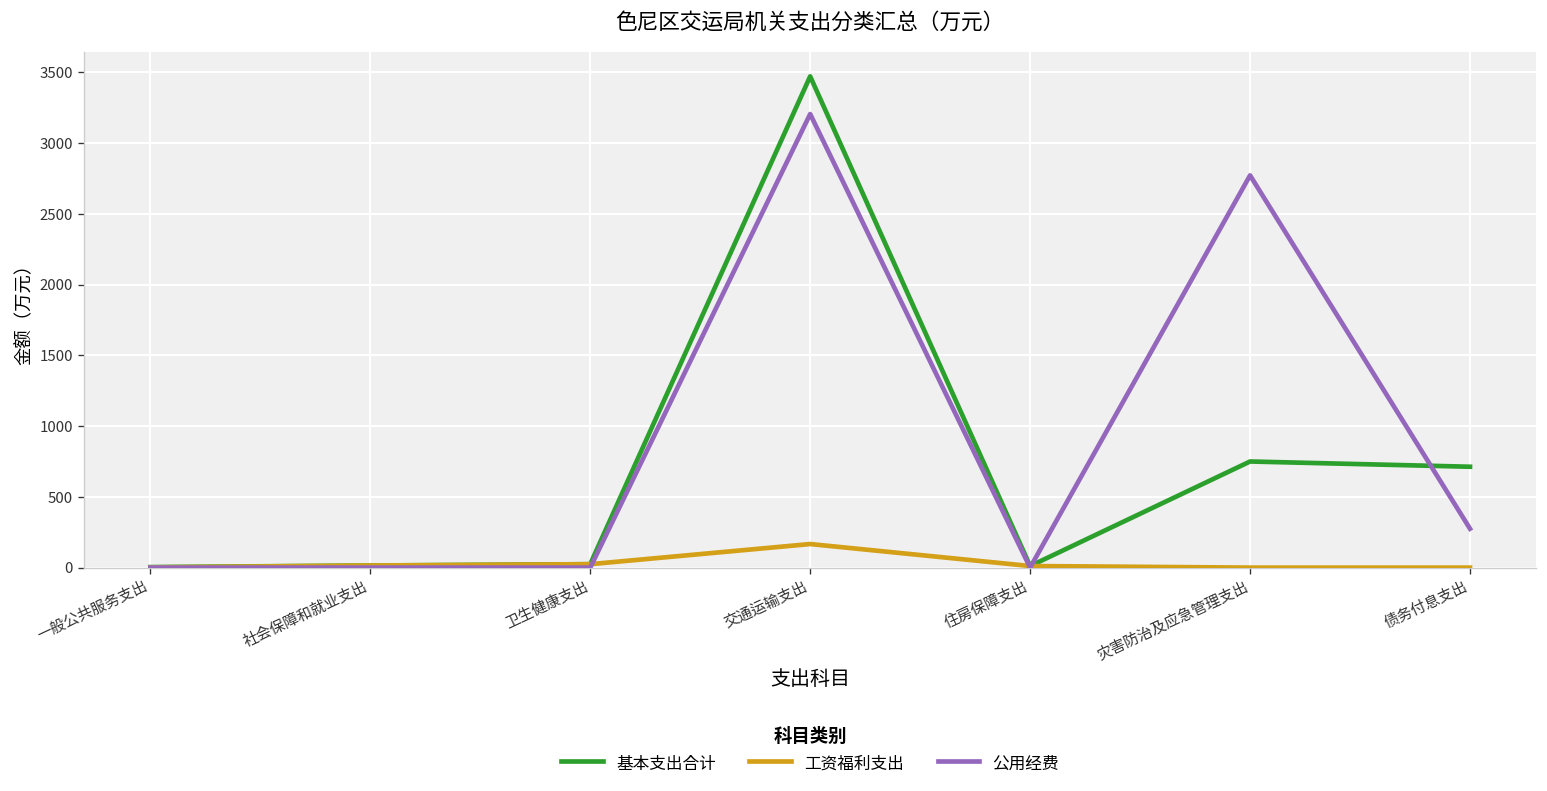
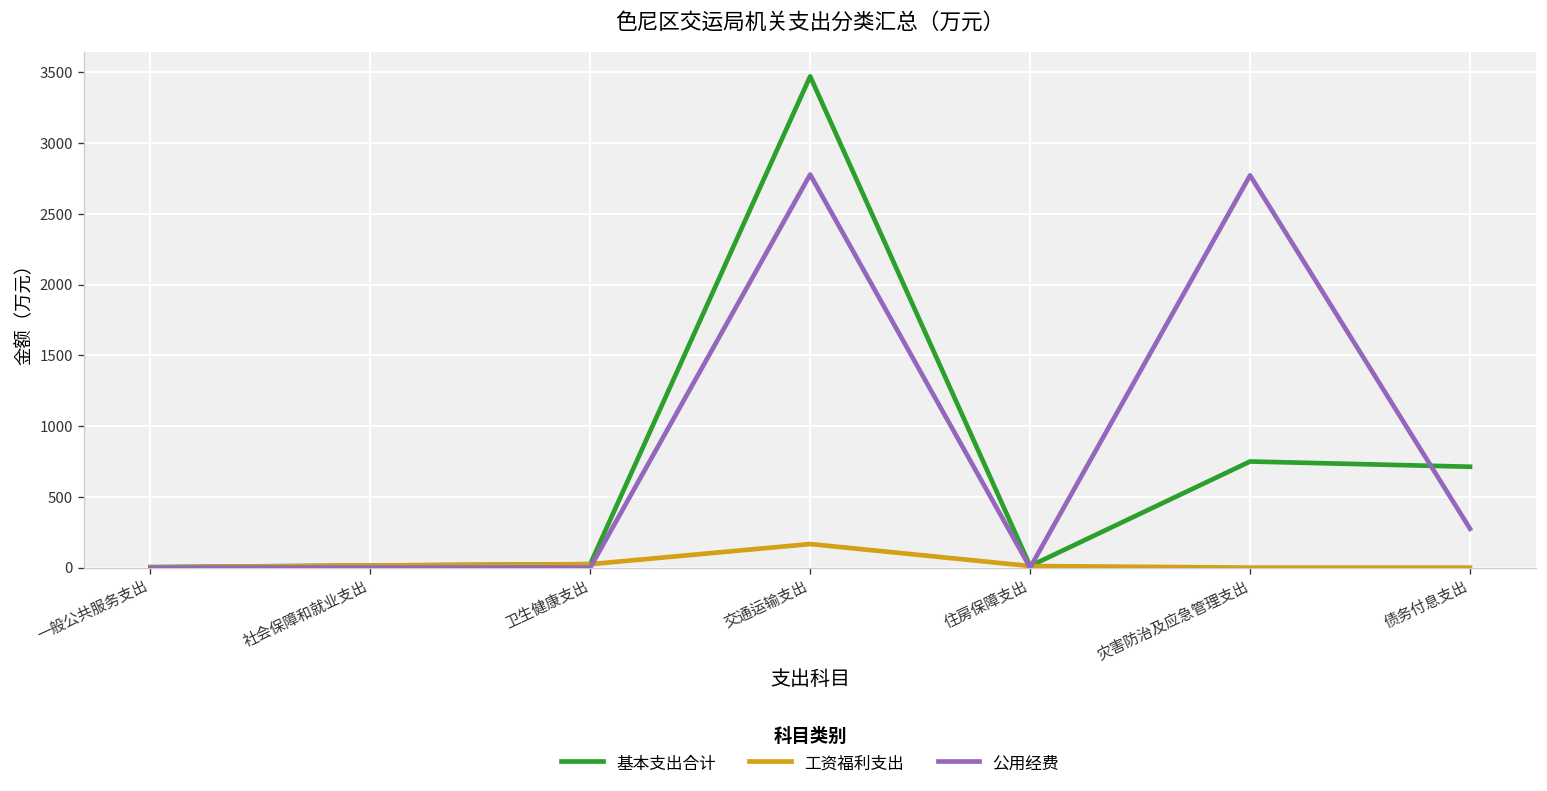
  {
    "基本支出合计": {
      "交通运输支出": 3470,
      "灾害防治及应急管理支出": 750,
      "债务付息支出": 710
    },
    "工资福利支出": {
      "交通运输支出": 170,
      "灾害防治及应急管理支出": 0,
      "债务付息支出": 0
    },
    "公用经费": {
      "卫生健康支出": 0,
-     "交通运输支出": 3200,
+     "交通运输支出": 2780,
      "灾害防治及应急管理支出": 2770,
      "债务付息支出": 270
    }
  }
